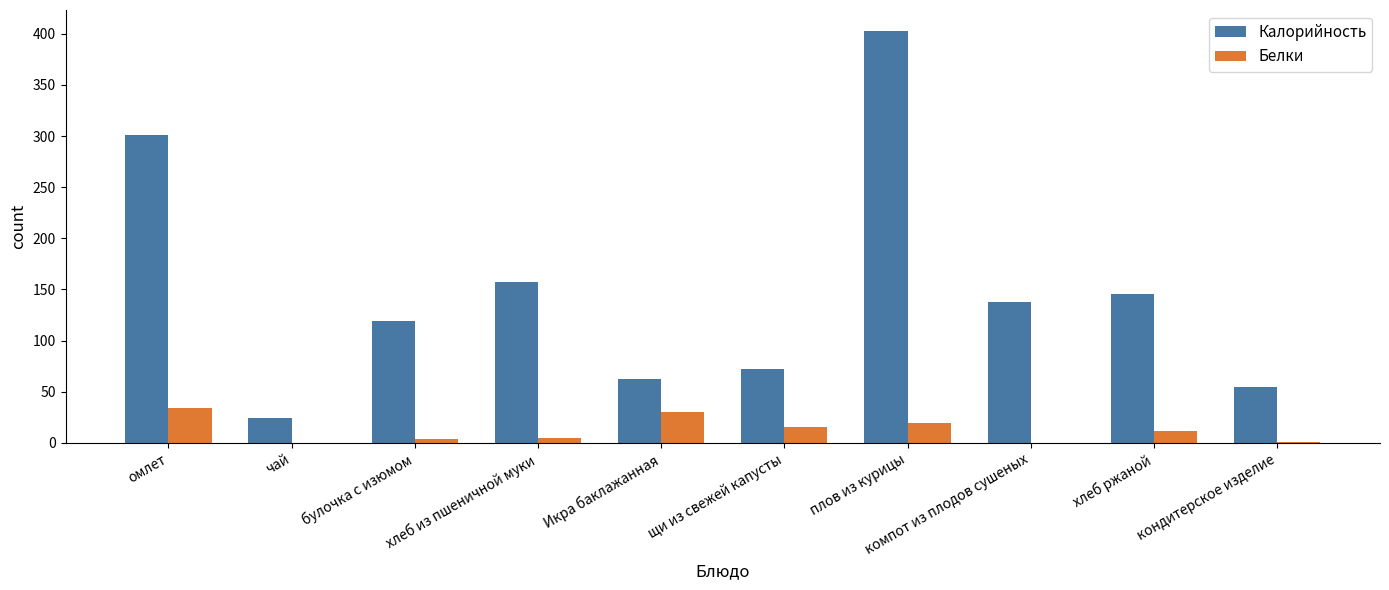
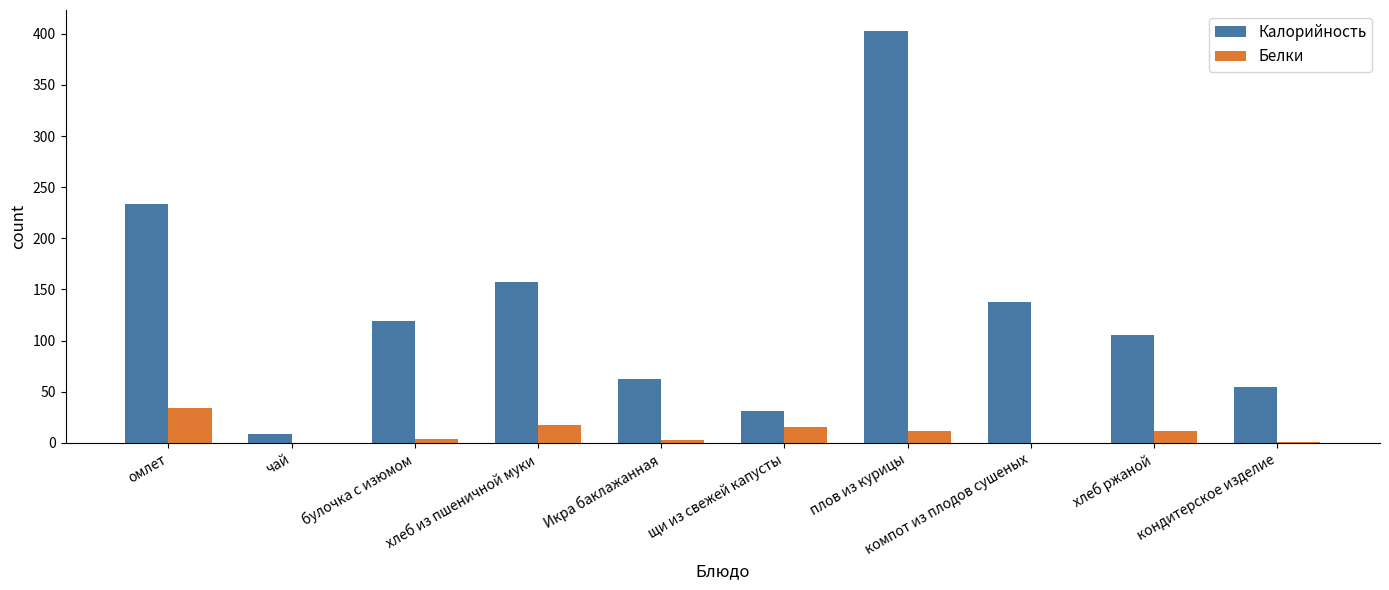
  {
    "Калорийность": {
-     "омлет": 301,
-     "чай": 24,
+     "омлет": 234,
+     "чай": 9,
      "булочка с изюмом": 119,
      "хлеб из пшеничной муки": 157,
      "Икра баклажанная": 62,
-     "щи из свежей капусты": 72,
+     "щи из свежей капусты": 31,
      "плов из курицы": 403,
      "компот из плодов сушеных": 138,
-     "хлеб ржаной": 146,
+     "хлеб ржаной": 106,
      "кондитерское изделие": 55
    },
    "Белки": {
      "омлет": 34,
      "чай": 0,
      "булочка с изюмом": 4,
-     "хлеб из пшеничной муки": 5,
-     "Икра баклажанная": 31,
+     "хлеб из пшеничной муки": 18,
+     "Икра баклажанная": 3,
      "щи из свежей капусты": 16,
-     "плов из курицы": 20,
+     "плов из курицы": 12,
      "компот из плодов сушеных": 0,
      "хлеб ржаной": 12
    }
  }
